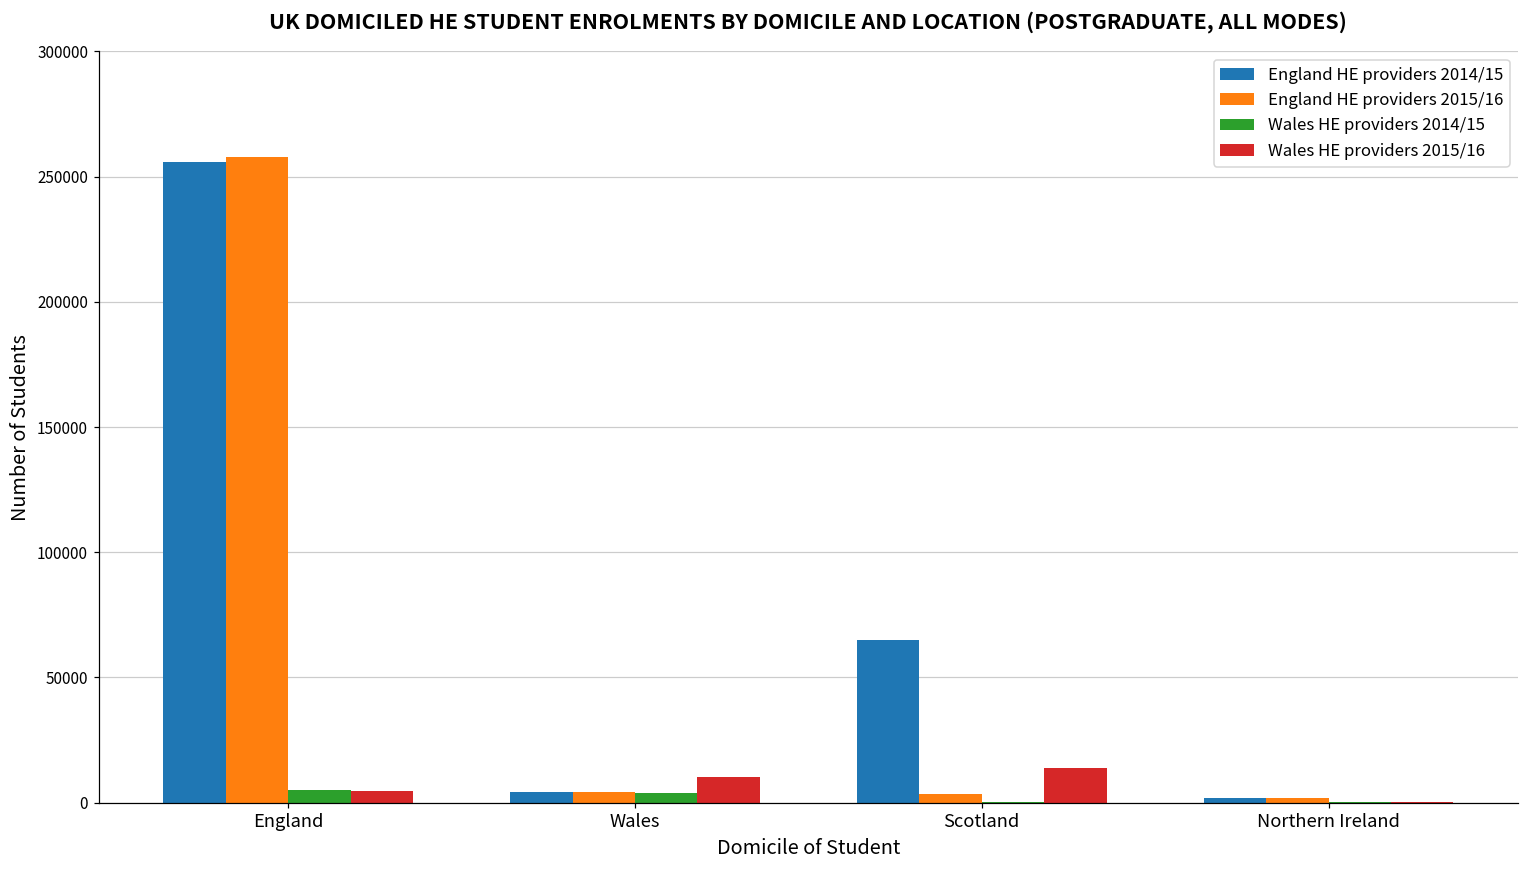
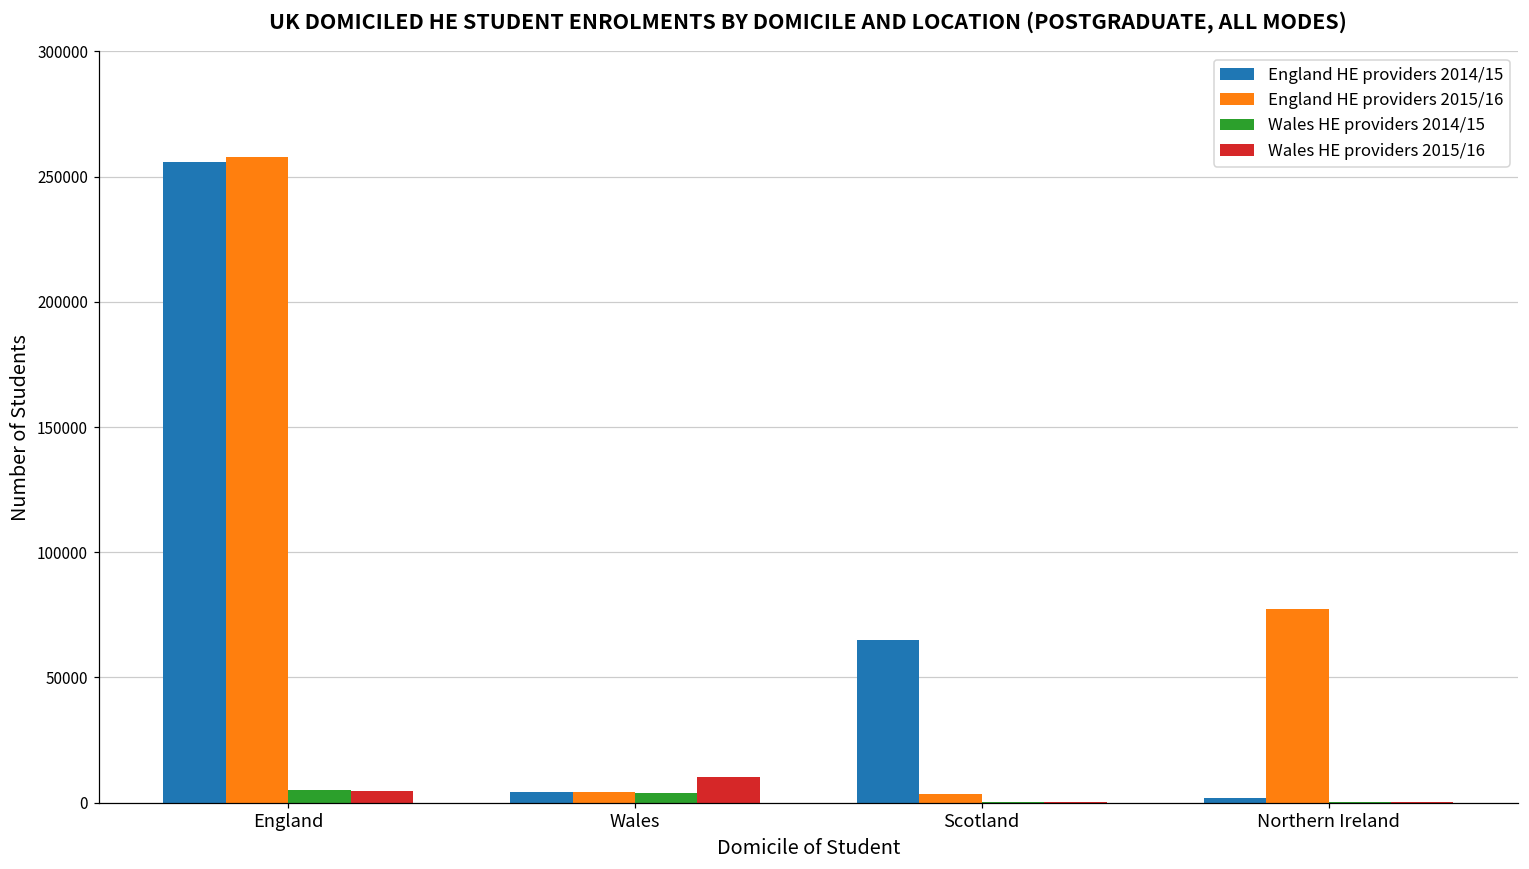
  {
    "England HE providers 2014/15": {
      "England": 256000,
      "Wales": 4000,
      "Scotland": 65000,
      "Northern Ireland": 2000
    },
    "England HE providers 2015/16": {
      "England": 258000,
      "Wales": 4000,
      "Scotland": 4000,
-     "Northern Ireland": 2000
+     "Northern Ireland": 77000
    },
    "Wales HE providers 2014/15": {
      "England": 5000,
      "Wales": 4000
    },
    "Wales HE providers 2015/16": {
      "England": 5000,
      "Wales": 10000,
-     "Scotland": 14000
+     "Scotland": 0
    }
  }
